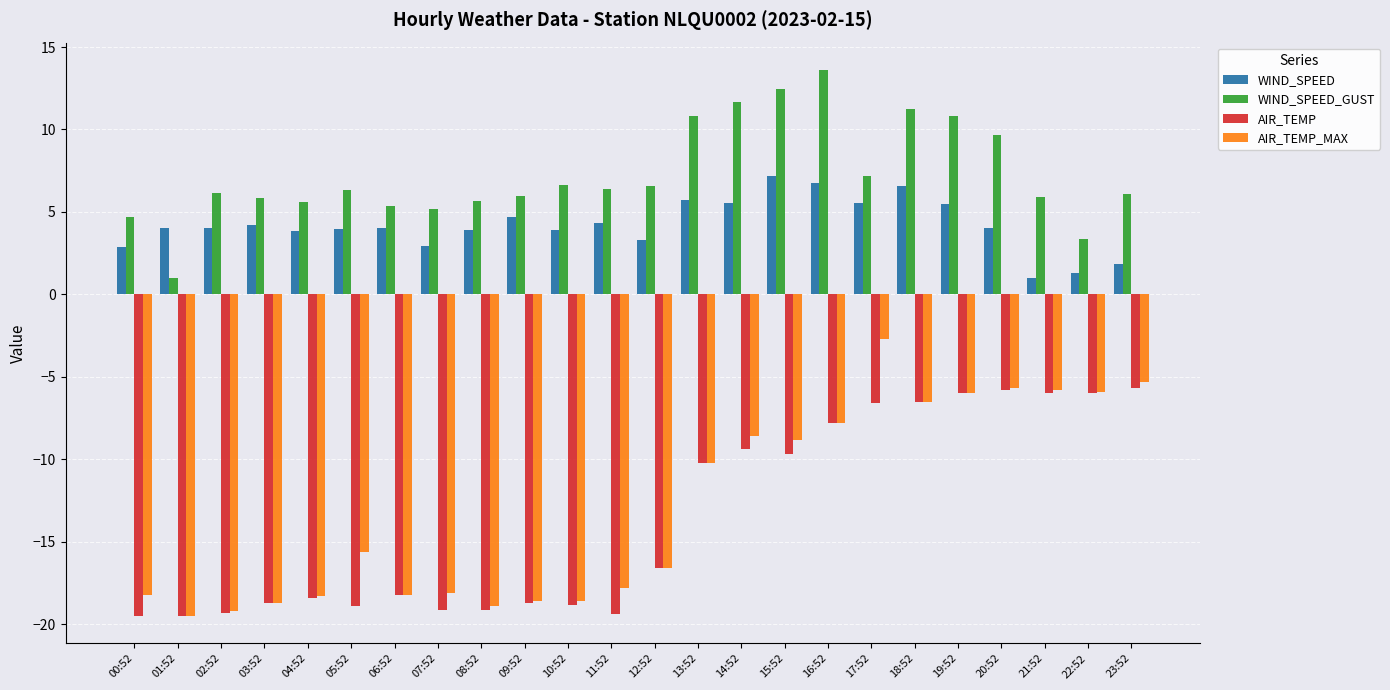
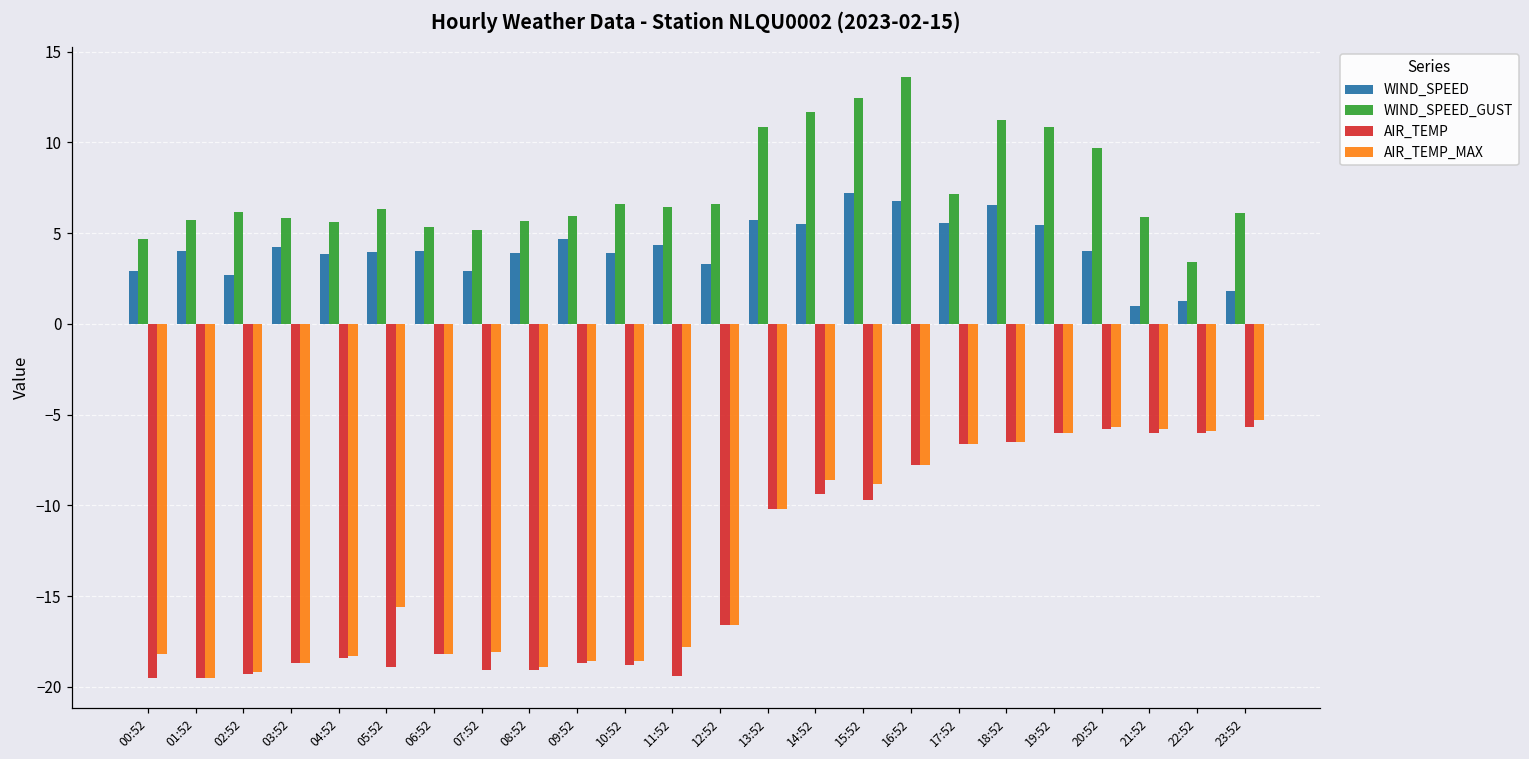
  {
    "WIND_SPEED": {
      "00:52": 2.9,
      "01:52": 4.0,
-     "02:52": 4.0,
+     "02:52": 2.7,
      "03:52": 4.2,
      "04:52": 3.8,
      "05:52": 4.0,
      "06:52": 4.0,
      "07:52": 2.9,
      "08:52": 3.9,
      "09:52": 4.7,
      "10:52": 3.9,
      "11:52": 4.3,
      "12:52": 3.3,
      "13:52": 5.7,
      "14:52": 5.5,
      "15:52": 7.2,
      "16:52": 6.8,
      "17:52": 5.6,
      "18:52": 6.6,
      "19:52": 5.5,
      "20:52": 4.0,
      "21:52": 1.0,
      "22:52": 1.3,
      "23:52": 1.8
    },
    "WIND_SPEED_GUST": {
      "00:52": 4.7,
-     "01:52": 1.0,
+     "01:52": 5.8,
      "02:52": 6.2,
      "03:52": 5.8,
      "04:52": 5.6,
      "05:52": 6.3,
      "06:52": 5.4,
      "07:52": 5.2,
      "08:52": 5.7,
      "09:52": 6.0,
      "10:52": 6.6,
      "11:52": 6.4,
      "12:52": 6.6,
      "13:52": 10.8,
      "14:52": 11.7,
      "15:52": 12.4,
      "16:52": 13.6,
      "17:52": 7.2,
      "18:52": 11.2,
      "19:52": 10.8,
      "20:52": 9.7,
      "21:52": 5.9,
      "22:52": 3.4,
      "23:52": 6.1
    },
    "AIR_TEMP": {
      "00:52": -19.5,
      "01:52": -19.5,
      "02:52": -19.3,
      "03:52": -18.7,
      "04:52": -18.4,
      "05:52": -18.9,
      "06:52": -18.2,
      "07:52": -19.1,
      "08:52": -19.1,
      "09:52": -18.7,
      "10:52": -18.8,
      "11:52": -19.4,
      "12:52": -16.6,
      "13:52": -10.2,
      "14:52": -9.4,
      "15:52": -9.7,
      "16:52": -7.8,
      "17:52": -6.6,
      "18:52": -6.5,
      "19:52": -6.0,
      "20:52": -5.8,
      "21:52": -6.0,
      "22:52": -6.0,
      "23:52": -5.7
    },
    "AIR_TEMP_MAX": {
      "00:52": -18.2,
      "01:52": -19.5,
      "02:52": -19.2,
      "03:52": -18.7,
      "04:52": -18.3,
      "05:52": -15.6,
      "06:52": -18.2,
      "07:52": -18.1,
      "08:52": -18.9,
      "09:52": -18.6,
      "10:52": -18.6,
      "11:52": -17.8,
      "12:52": -16.6,
      "13:52": -10.2,
      "14:52": -8.6,
      "15:52": -8.8,
      "16:52": -7.8,
-     "17:52": -2.7,
+     "17:52": -6.6,
      "18:52": -6.5,
      "19:52": -6.0,
      "20:52": -5.7,
      "21:52": -5.8,
      "22:52": -5.9,
      "23:52": -5.3
    }
  }
